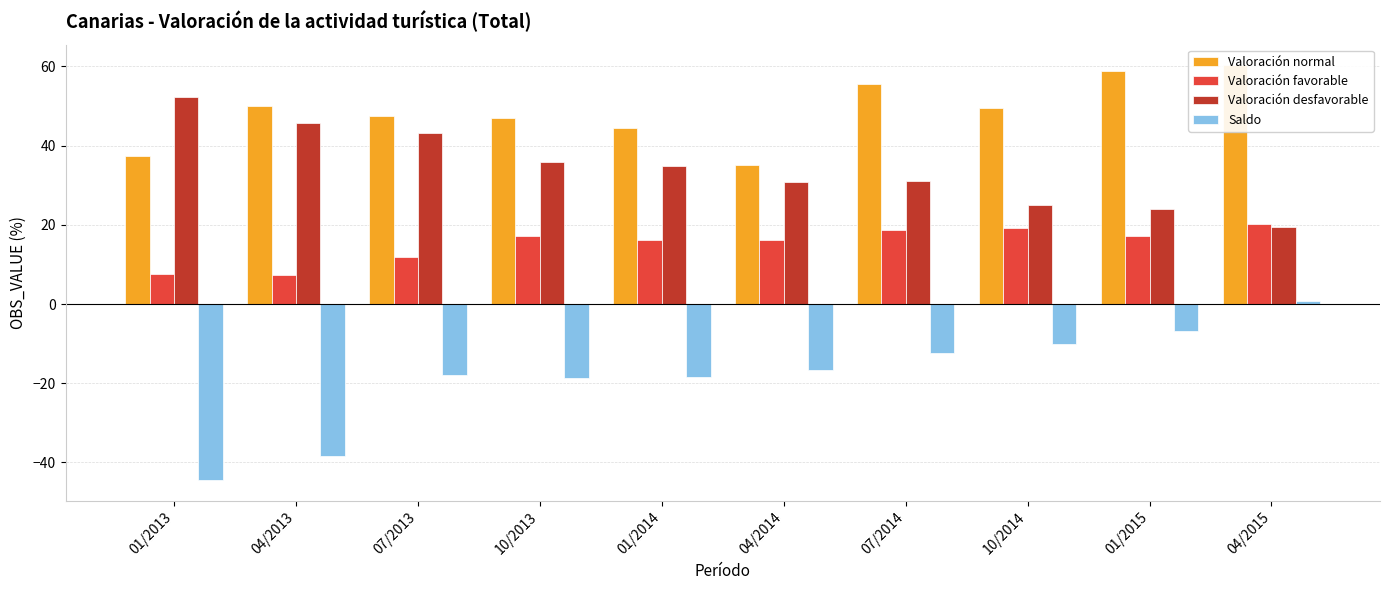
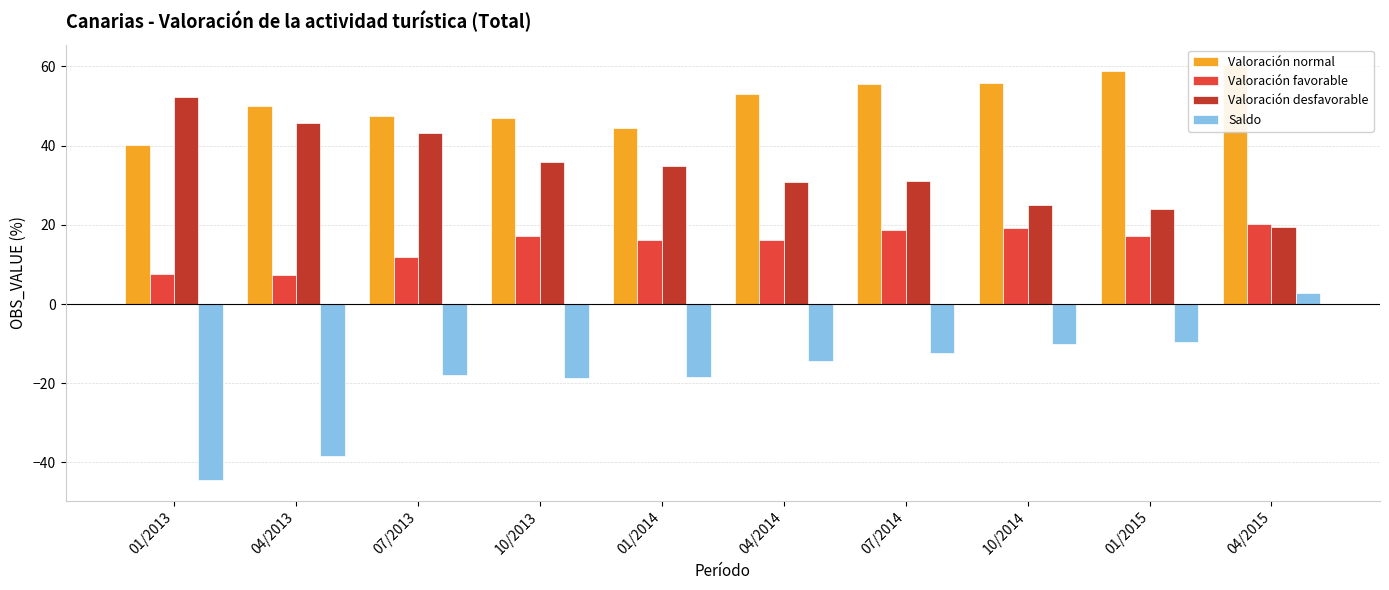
  {
    "Valoración normal": {
-     "01/2013": 38,
+     "01/2013": 40,
      "04/2013": 50,
      "07/2013": 47,
      "10/2013": 47,
      "01/2014": 45,
-     "04/2014": 35,
+     "04/2014": 53,
      "07/2014": 56,
-     "10/2014": 49,
+     "10/2014": 56,
      "01/2015": 59
    },
    "Saldo": {
      "01/2013": -45,
      "04/2013": -38,
      "07/2013": -18,
      "10/2013": -19,
      "01/2014": -19,
-     "04/2014": -17,
+     "04/2014": -15,
      "07/2014": -12,
      "10/2014": -10,
-     "01/2015": -7,
-     "04/2015": 1
+     "01/2015": -10,
+     "04/2015": 3
    }
  }
